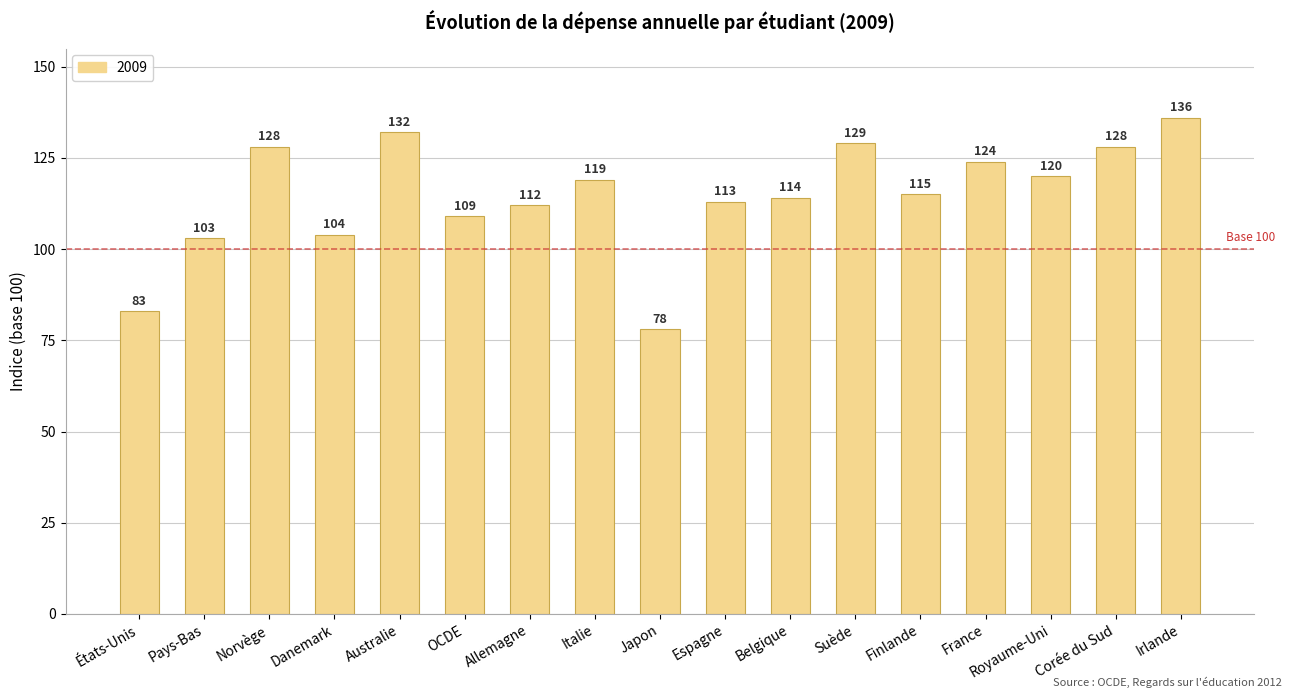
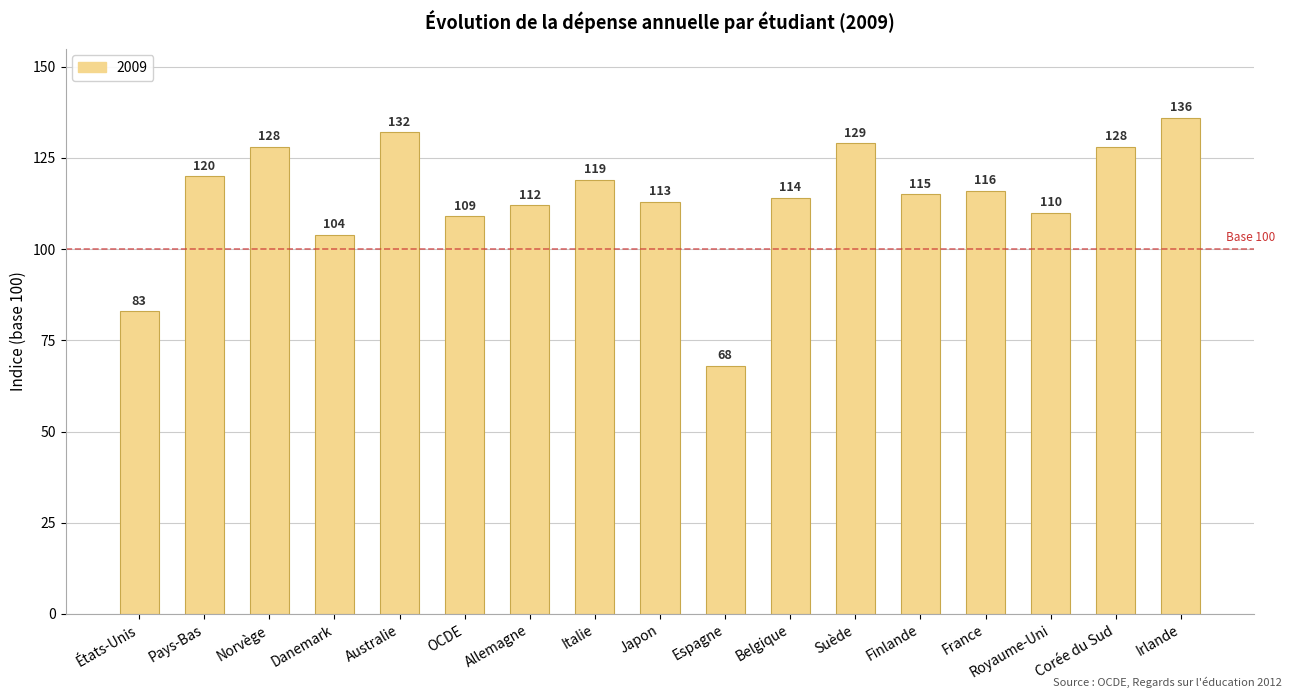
  {
    "États-Unis": 83,
-   "Pays-Bas": 103,
+   "Pays-Bas": 120,
    "Norvège": 128,
    "Danemark": 104,
    "Australie": 132,
    "OCDE": 109,
    "Allemagne": 112,
    "Italie": 119,
-   "Japon": 78,
-   "Espagne": 113,
+   "Japon": 113,
+   "Espagne": 68,
    "Belgique": 114,
    "Suède": 129,
    "Finlande": 115,
-   "France": 124,
-   "Royaume-Uni": 120,
+   "France": 116,
+   "Royaume-Uni": 110,
    "Corée du Sud": 128,
    "Irlande": 136
  }
